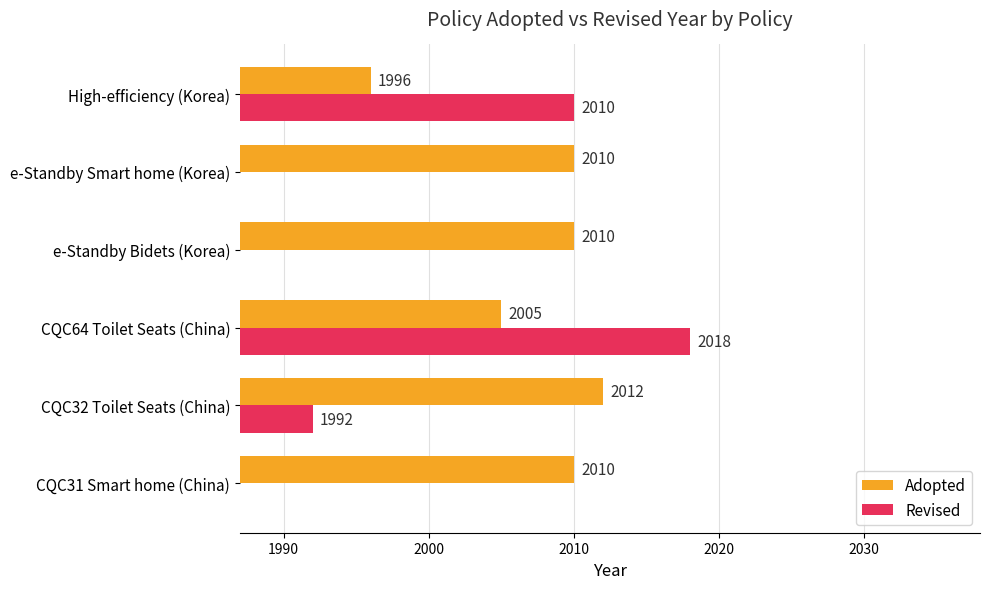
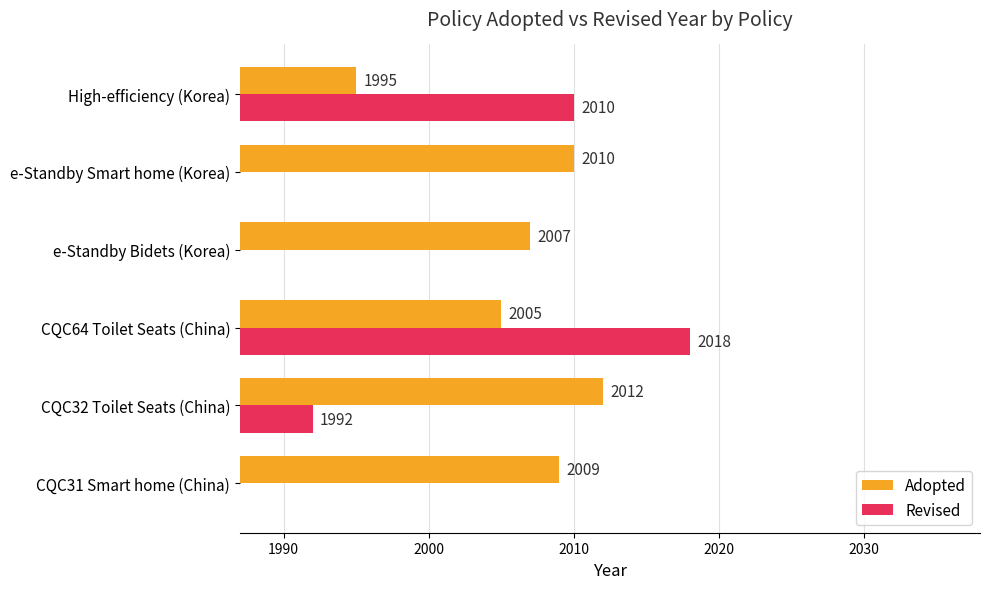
  {
    "Adopted": {
-     "High-efficiency (Korea)": 1996,
+     "High-efficiency (Korea)": 1995,
      "e-Standby Smart home (Korea)": 2010,
-     "e-Standby Bidets (Korea)": 2010,
+     "e-Standby Bidets (Korea)": 2007,
      "CQC64 Toilet Seats (China)": 2005,
      "CQC32 Toilet Seats (China)": 2012,
-     "CQC31 Smart home (China)": 2010
+     "CQC31 Smart home (China)": 2009
    },
    "Revised": {
      "High-efficiency (Korea)": 2010,
      "CQC64 Toilet Seats (China)": 2018,
      "CQC32 Toilet Seats (China)": 1992
    }
  }
